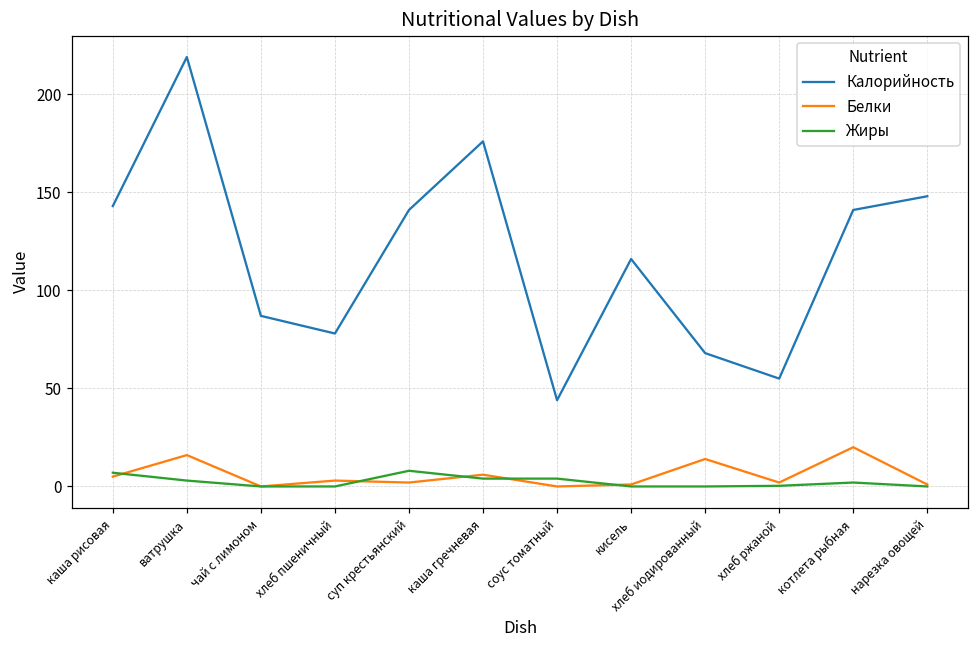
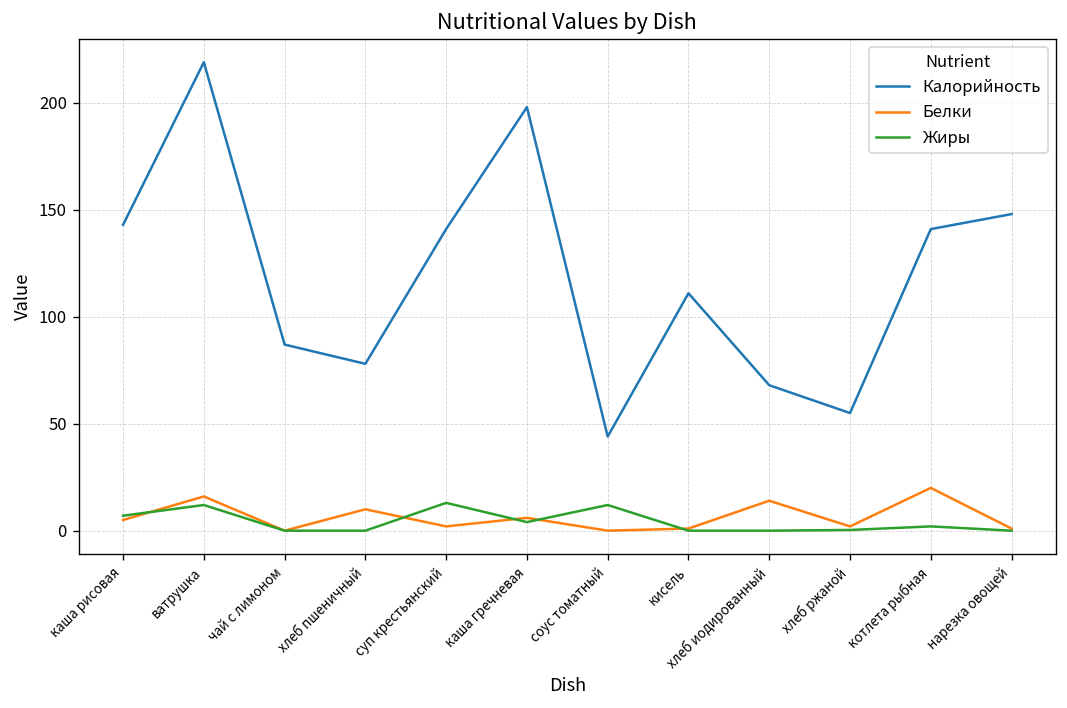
  {
    "Калорийность": {
      "каша рисовая": 143,
      "ватрушка": 219,
      "чай с лимоном": 87,
      "хлеб пшеничный": 78,
      "суп крестьянский": 141,
-     "каша гречневая": 176,
+     "каша гречневая": 198,
      "соус томатный": 44,
-     "кисель": 116,
+     "кисель": 111,
      "хлеб иодированный": 68,
      "хлеб ржаной": 55,
      "котлета рыбная": 141,
      "нарезка овощей": 148
    },
    "Белки": {
      "каша рисовая": 5,
      "ватрушка": 16,
-     "хлеб пшеничный": 3,
+     "хлеб пшеничный": 10,
      "суп крестьянский": 2,
      "каша гречневая": 6,
      "соус томатный": 0,
      "хлеб иодированный": 14,
      "хлеб ржаной": 2,
      "котлета рыбная": 20
    },
    "Жиры": {
      "каша рисовая": 7,
-     "ватрушка": 3,
+     "ватрушка": 12,
      "хлеб пшеничный": 0,
-     "суп крестьянский": 8,
+     "суп крестьянский": 13,
      "каша гречневая": 4,
-     "соус томатный": 4,
+     "соус томатный": 12,
      "хлеб иодированный": 0,
      "хлеб ржаной": 0,
      "котлета рыбная": 2
    }
  }
